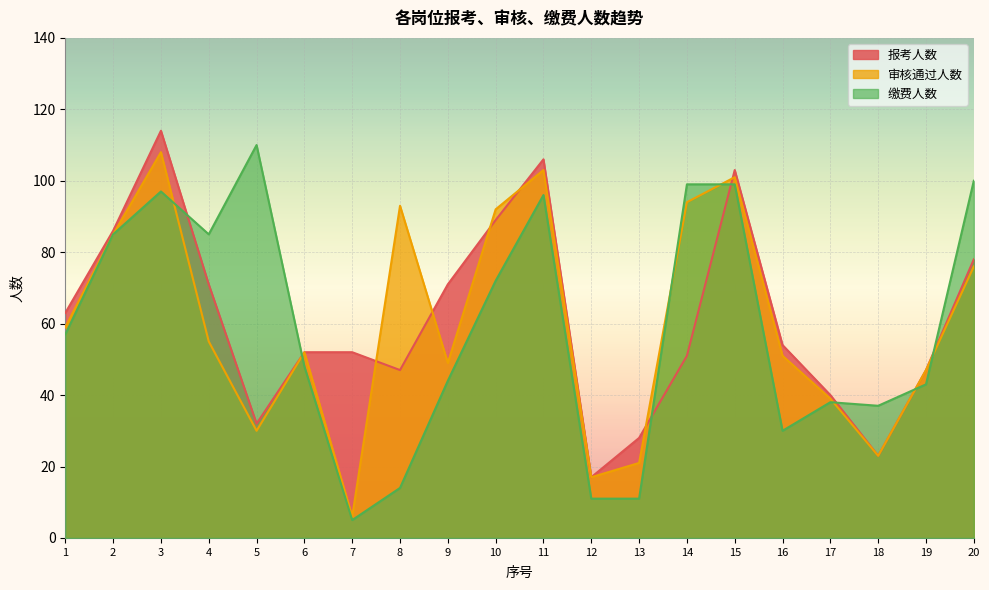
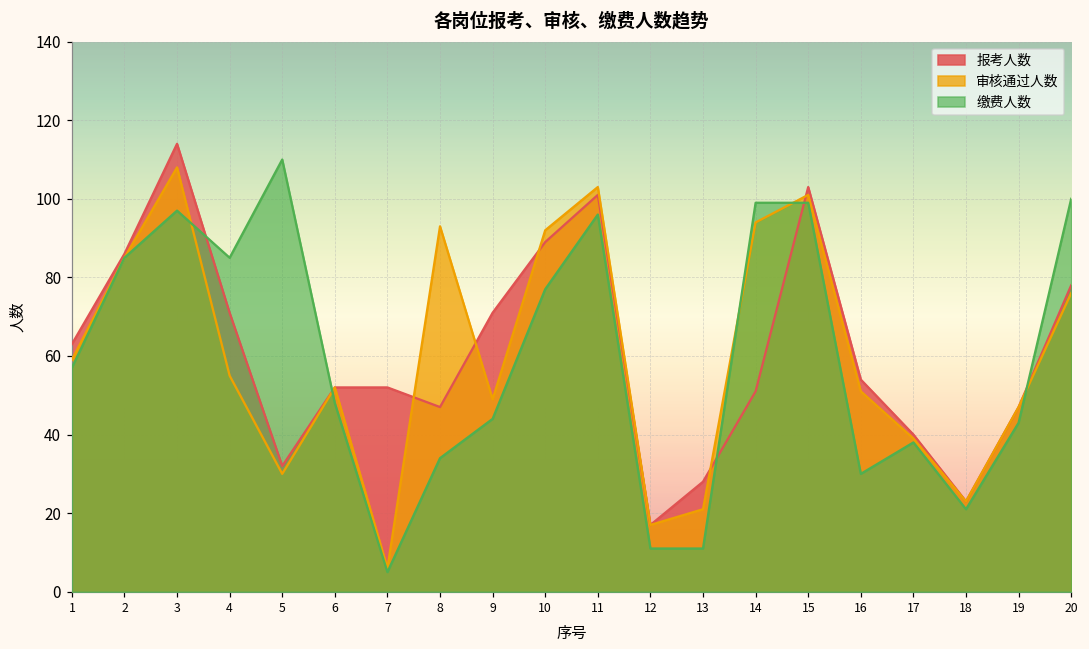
  {
    "报考人数": {
      "1": 63,
      "2": 86,
      "3": 114,
      "4": 71,
      "5": 32,
      "7": 52,
      "8": 47,
      "9": 71,
      "10": 89,
-     "11": 106,
+     "11": 101,
      "13": 28,
      "14": 51,
      "15": 103,
      "16": 54,
      "17": 40,
      "20": 78
    },
    "审核通过人数": {
      "1": 59,
      "3": 108,
      "4": 55,
      "5": 30,
      "7": 6,
      "8": 93,
      "9": 49,
      "10": 92,
      "11": 103,
      "13": 21,
      "14": 94,
      "15": 101,
      "16": 51,
      "17": 39,
      "20": 76
    },
    "缴费人数": {
      "1": 57,
      "3": 97,
      "4": 85,
      "5": 110,
      "6": 48,
      "7": 5,
-     "8": 14,
+     "8": 34,
      "9": 44,
-     "10": 72,
+     "10": 77,
      "11": 96,
      "12": 11,
      "13": 11,
      "14": 99,
      "15": 99,
      "16": 30,
      "17": 38,
-     "18": 37,
+     "18": 21,
      "19": 43,
      "20": 100
    }
  }
